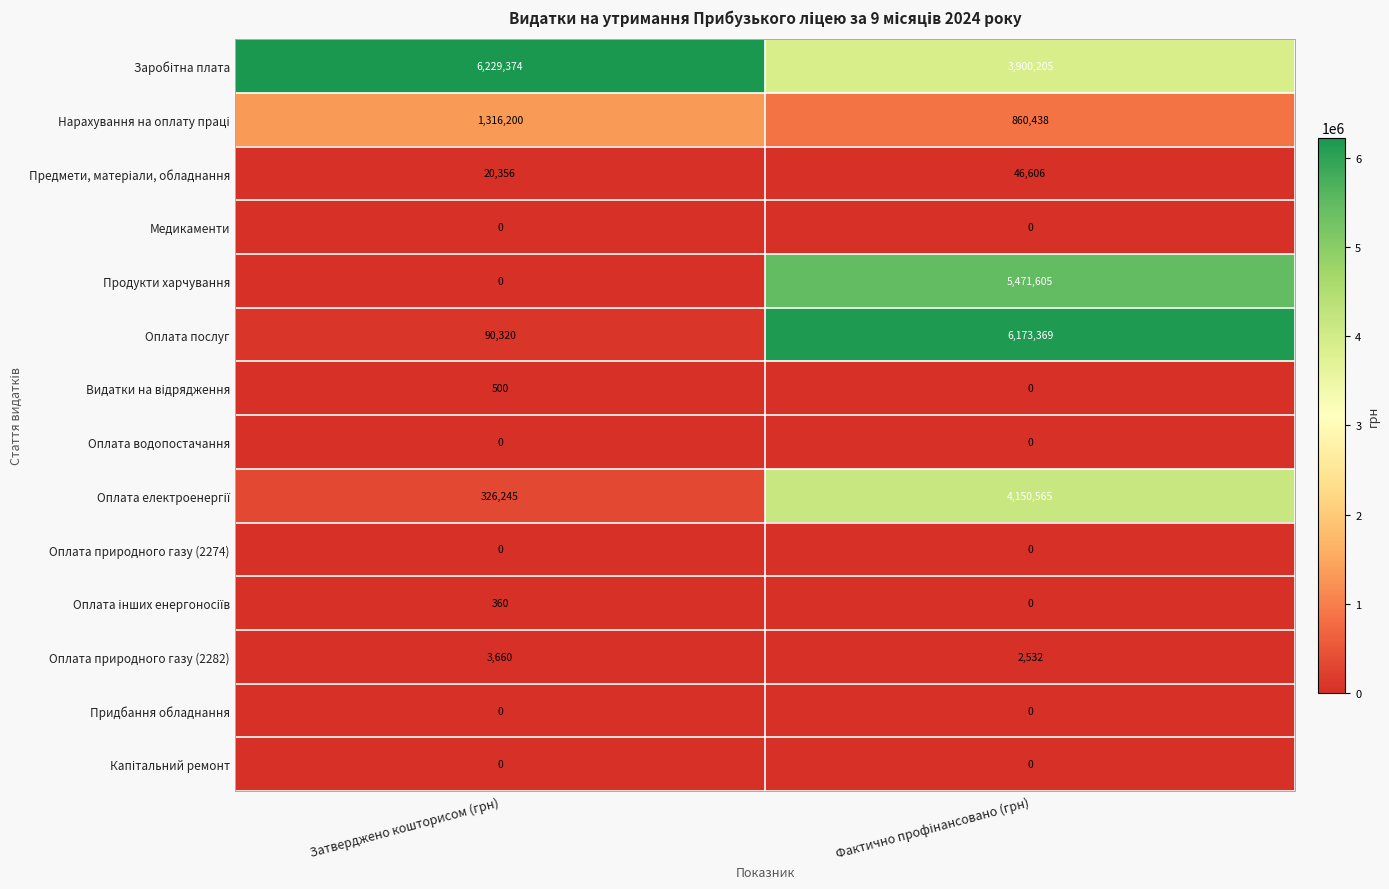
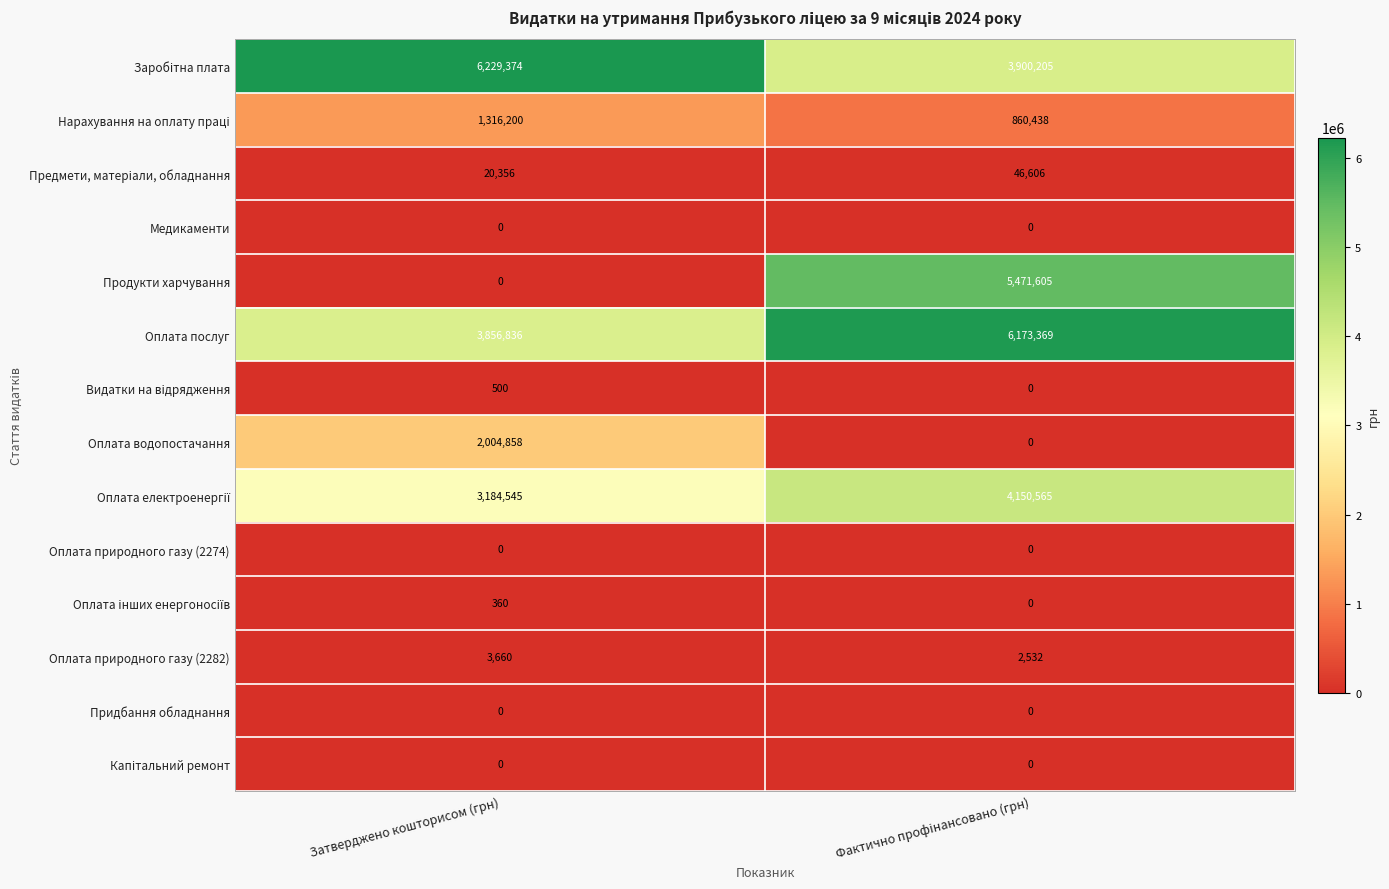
  {
    "Заробітна плата": {
      "Затверджено кошторисом (грн)": "6,229,374",
      "Фактично профінансовано (грн)": "3,900,205"
    },
    "Нарахування на оплату праці": {
      "Затверджено кошторисом (грн)": "1,316,200",
      "Фактично профінансовано (грн)": "860,438"
    },
    "Предмети, матеріали, обладнання": {
      "Затверджено кошторисом (грн)": "20,356",
      "Фактично профінансовано (грн)": "46,606"
    },
    "Медикаменти": {
      "Затверджено кошторисом (грн)": "0",
      "Фактично профінансовано (грн)": "0"
    },
    "Продукти харчування": {
      "Затверджено кошторисом (грн)": "0",
      "Фактично профінансовано (грн)": "5,471,605"
    },
    "Оплата послуг": {
-     "Затверджено кошторисом (грн)": "90,320",
+     "Затверджено кошторисом (грн)": "3,856,836",
      "Фактично профінансовано (грн)": "6,173,369"
    },
    "Видатки на відрядження": {
      "Затверджено кошторисом (грн)": "500",
      "Фактично профінансовано (грн)": "0"
    },
    "Оплата водопостачання": {
-     "Затверджено кошторисом (грн)": "0",
+     "Затверджено кошторисом (грн)": "2,004,858",
      "Фактично профінансовано (грн)": "0"
    },
    "Оплата електроенергії": {
-     "Затверджено кошторисом (грн)": "326,245",
+     "Затверджено кошторисом (грн)": "3,184,545",
      "Фактично профінансовано (грн)": "4,150,565"
    },
    "Оплата природного газу (2274)": {
      "Затверджено кошторисом (грн)": "0",
      "Фактично профінансовано (грн)": "0"
    },
    "Оплата інших енергоносіїв": {
      "Затверджено кошторисом (грн)": "360",
      "Фактично профінансовано (грн)": "0"
    },
    "Оплата природного газу (2282)": {
      "Затверджено кошторисом (грн)": "3,660",
      "Фактично профінансовано (грн)": "2,532"
    },
    "Придбання обладнання": {
      "Затверджено кошторисом (грн)": "0",
      "Фактично профінансовано (грн)": "0"
    },
    "Капітальний ремонт": {
      "Затверджено кошторисом (грн)": "0",
      "Фактично профінансовано (грн)": "0"
    }
  }
